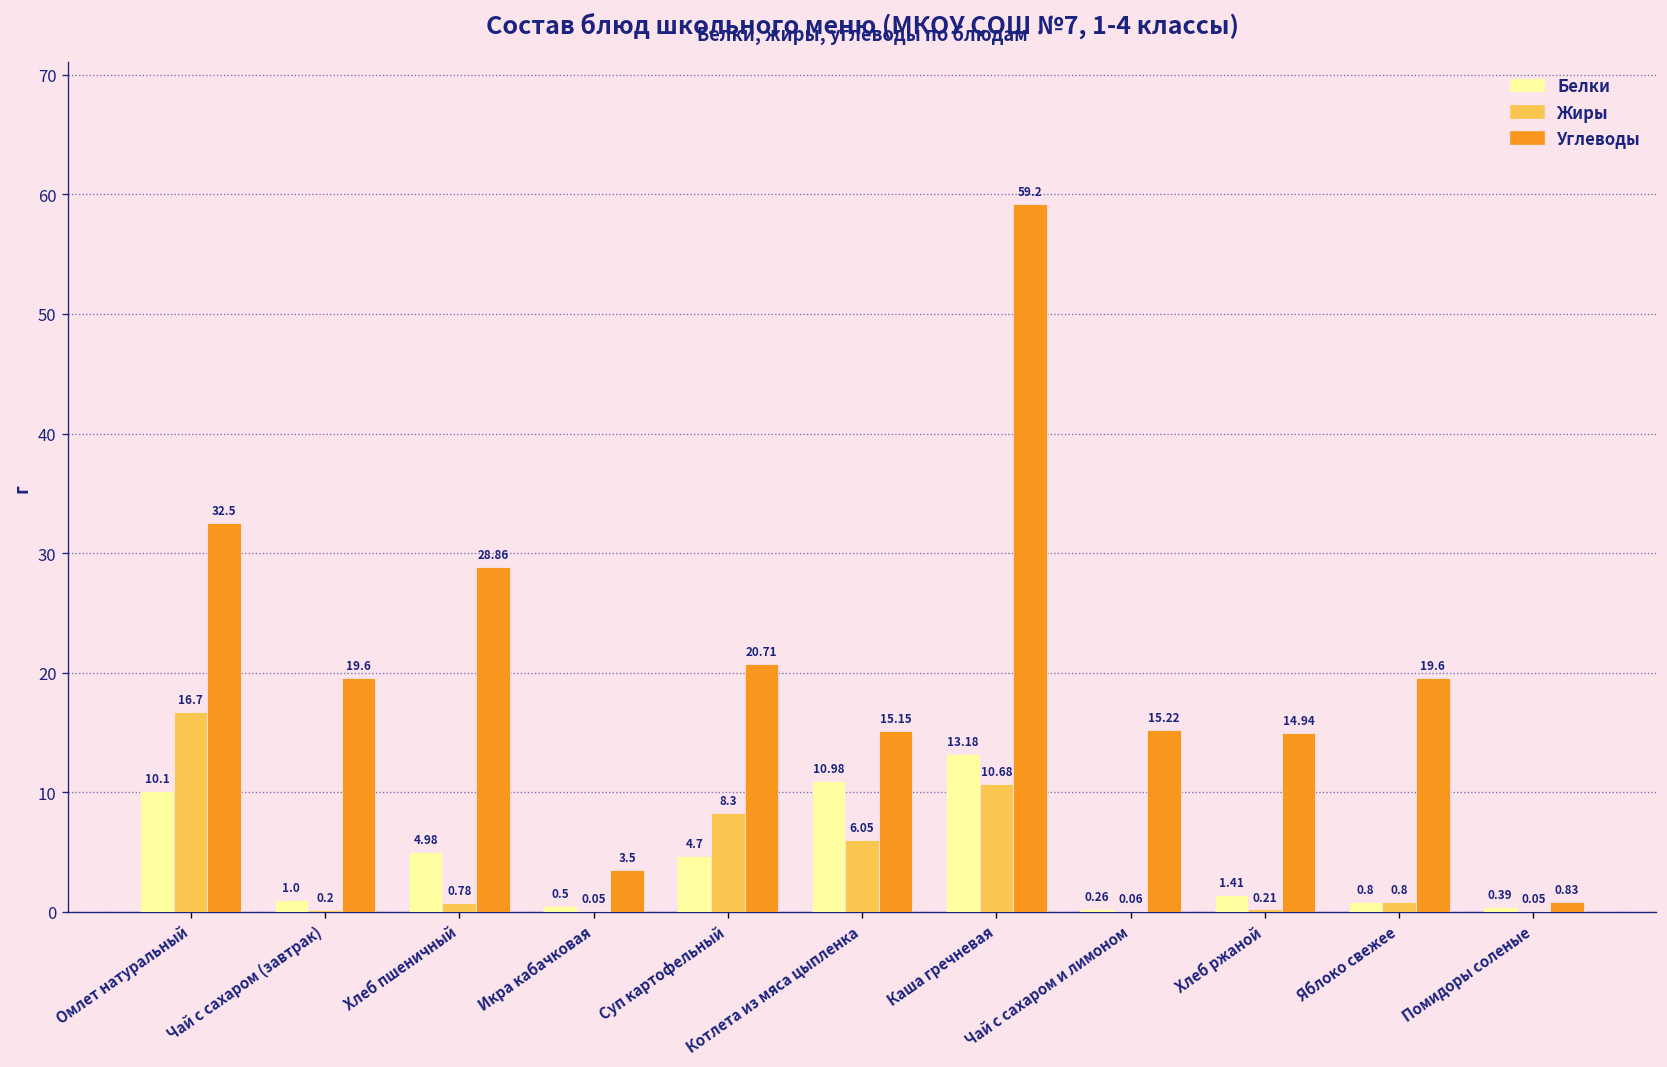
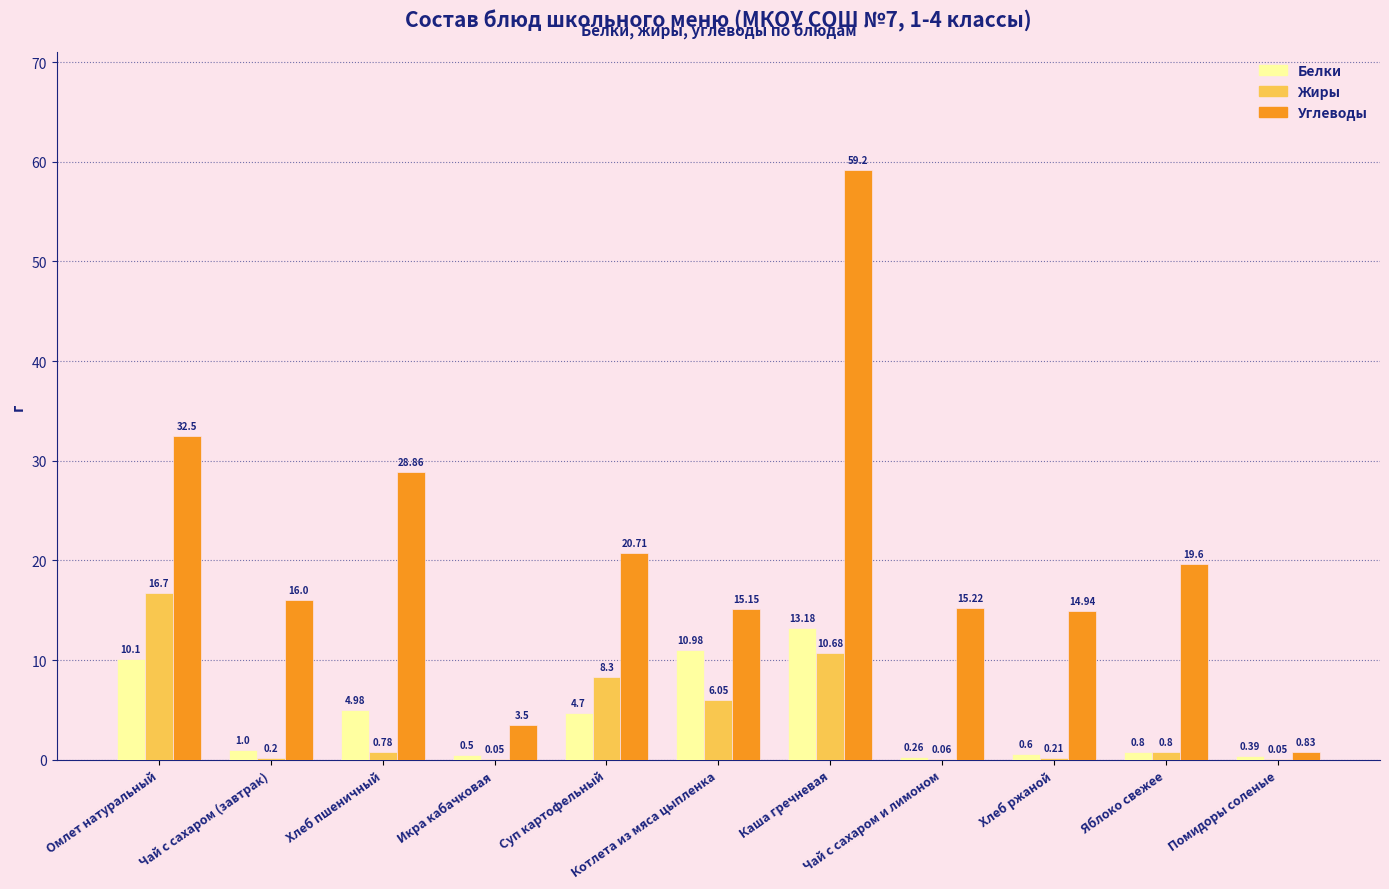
  {
    "Белки": {
      "Омлет натуральный": 10.1,
      "Чай с сахаром (завтрак)": 1.0,
      "Хлеб пшеничный": 4.98,
      "Икра кабачковая": 0.5,
      "Суп картофельный": 4.7,
      "Котлета из мяса цыпленка": 10.98,
      "Каша гречневая": 13.18,
      "Чай с сахаром и лимоном": 0.26,
-     "Хлеб ржаной": 1.41,
+     "Хлеб ржаной": 0.6,
      "Яблоко свежее": 0.8,
      "Помидоры соленые": 0.39
    },
    "Жиры": {
      "Омлет натуральный": 16.7,
      "Чай с сахаром (завтрак)": 0.2,
      "Хлеб пшеничный": 0.78,
      "Икра кабачковая": 0.05,
      "Суп картофельный": 8.3,
      "Котлета из мяса цыпленка": 6.05,
      "Каша гречневая": 10.68,
      "Чай с сахаром и лимоном": 0.06,
      "Хлеб ржаной": 0.21,
      "Яблоко свежее": 0.8,
      "Помидоры соленые": 0.05
    },
    "Углеводы": {
      "Омлет натуральный": 32.5,
-     "Чай с сахаром (завтрак)": 19.6,
+     "Чай с сахаром (завтрак)": 16.0,
      "Хлеб пшеничный": 28.86,
      "Икра кабачковая": 3.5,
      "Суп картофельный": 20.71,
      "Котлета из мяса цыпленка": 15.15,
      "Каша гречневая": 59.2,
      "Чай с сахаром и лимоном": 15.22,
      "Хлеб ржаной": 14.94,
      "Яблоко свежее": 19.6,
      "Помидоры соленые": 0.83
    }
  }
